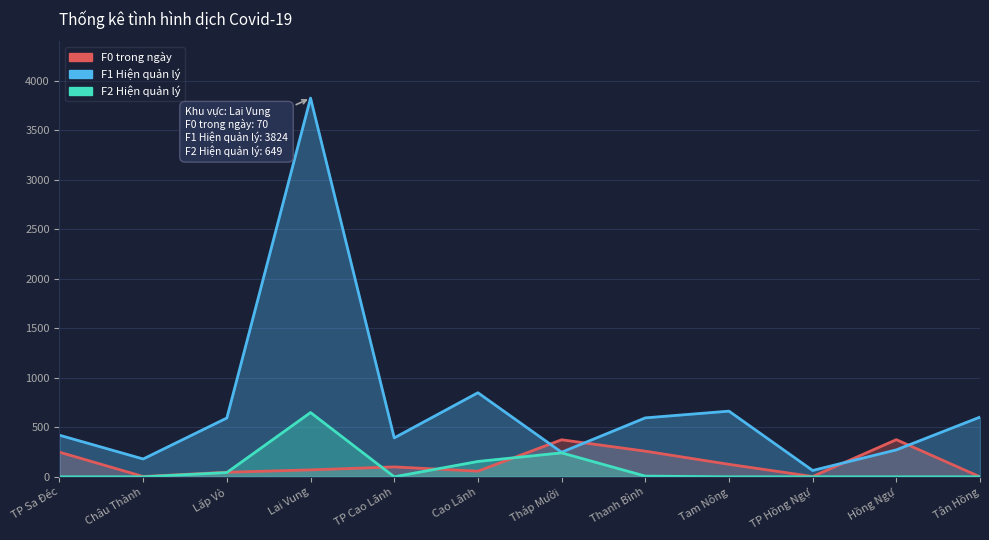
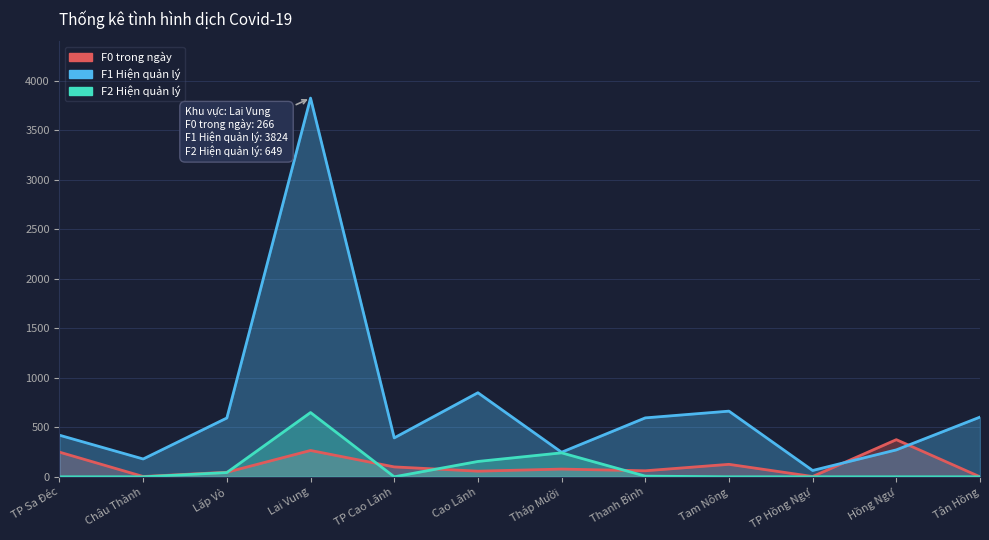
  {
    "F0 trong ngày": {
-     "Lai Vung": 70,
-     "Tháp Mười": 400,
-     "Thanh Bình": 300
+     "Lai Vung": 266,
+     "Tháp Mười": 100,
+     "Thanh Bình": 100
    }
  }
